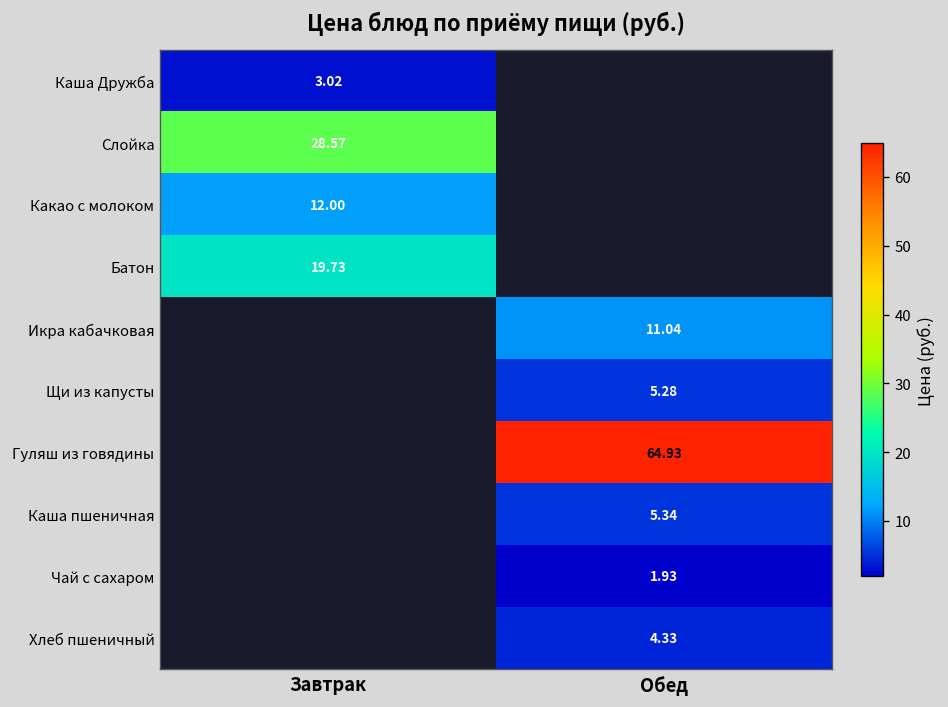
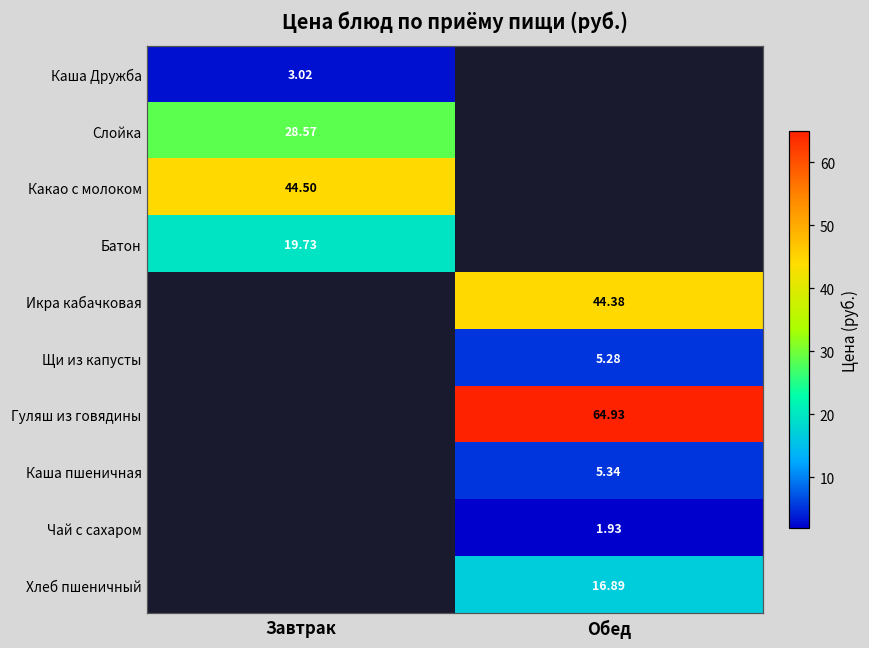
  {
    "Каша Дружба": {
      "Завтрак": 3.02
    },
    "Слойка": {
      "Завтрак": 28.57
    },
    "Какао с молоком": {
-     "Завтрак": 12.00
+     "Завтрак": 44.50
    },
    "Батон": {
      "Завтрак": 19.73
    },
    "Икра кабачковая": {
-     "Обед": 11.04
+     "Обед": 44.38
    },
    "Щи из капусты": {
      "Обед": 5.28
    },
    "Гуляш из говядины": {
      "Обед": 64.93
    },
    "Каша пшеничная": {
      "Обед": 5.34
    },
    "Чай с сахаром": {
      "Обед": 1.93
    },
    "Хлеб пшеничный": {
-     "Обед": 4.33
+     "Обед": 16.89
    }
  }
